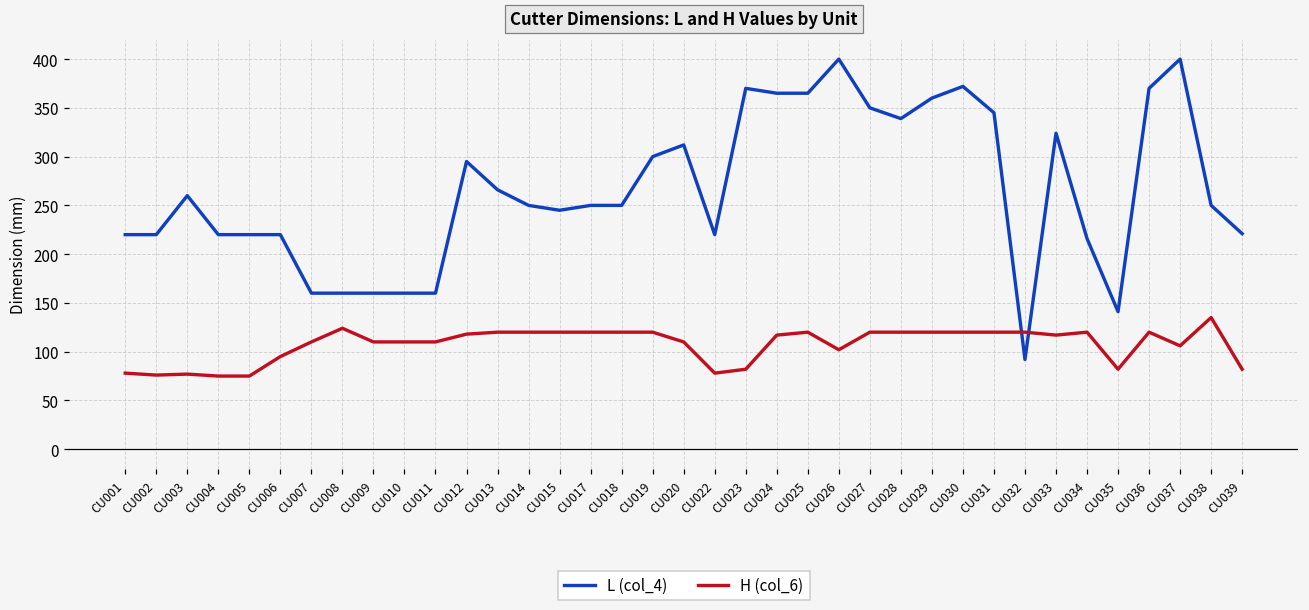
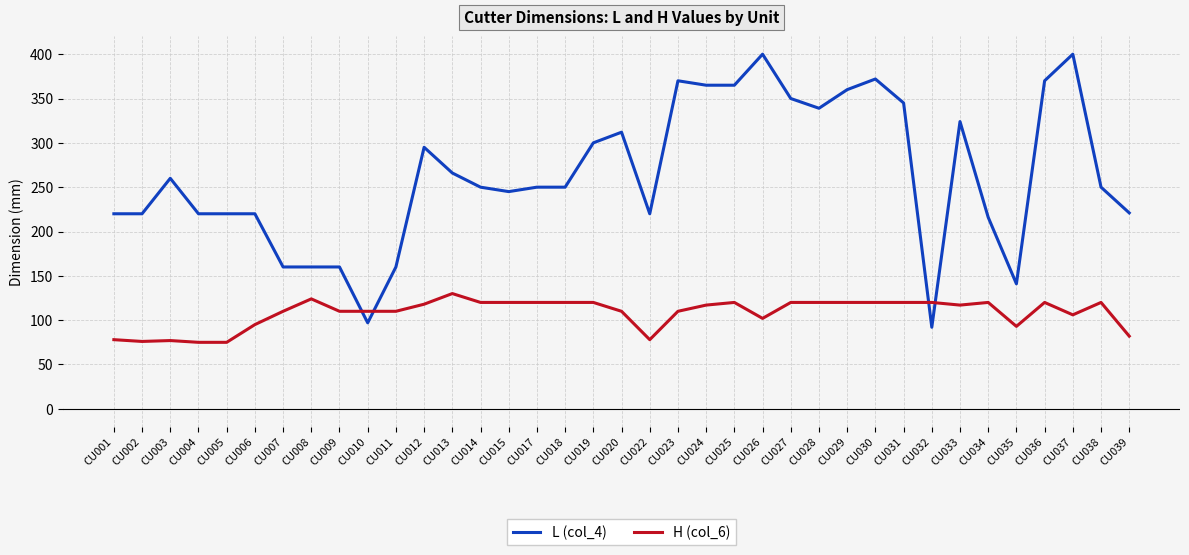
  {
    "L (col_4)": {
      "CU001": 220,
      "CU002": 220,
      "CU003": 260,
      "CU004": 220,
      "CU005": 220,
      "CU006": 220,
      "CU007": 160,
      "CU008": 160,
      "CU009": 160,
-     "CU010": 160,
+     "CU010": 100,
      "CU011": 160,
      "CU012": 300,
      "CU013": 270,
      "CU014": 250,
      "CU015": 250,
      "CU017": 250,
      "CU018": 250,
      "CU019": 300,
      "CU020": 310,
      "CU022": 220,
      "CU023": 370,
      "CU024": 370,
      "CU025": 370,
      "CU026": 400,
      "CU027": 350,
      "CU028": 340,
      "CU029": 360,
      "CU030": 370,
      "CU031": 350,
      "CU032": 90,
      "CU033": 320,
      "CU034": 220,
      "CU035": 140,
      "CU036": 370,
      "CU037": 400,
      "CU038": 250,
      "CU039": 220
    },
    "H (col_6)": {
      "CU001": 80,
      "CU002": 80,
      "CU003": 80,
      "CU004": 80,
      "CU005": 80,
      "CU006": 100,
      "CU007": 110,
      "CU008": 120,
      "CU009": 110,
      "CU010": 110,
      "CU011": 110,
      "CU012": 120,
-     "CU013": 120,
+     "CU013": 130,
      "CU014": 120,
      "CU015": 120,
      "CU017": 120,
      "CU018": 120,
      "CU019": 120,
      "CU020": 110,
      "CU022": 80,
-     "CU023": 80,
+     "CU023": 110,
      "CU024": 120,
      "CU025": 120,
      "CU026": 100,
      "CU027": 120,
      "CU028": 120,
      "CU029": 120,
      "CU030": 120,
      "CU031": 120,
      "CU032": 120,
      "CU033": 120,
      "CU034": 120,
-     "CU035": 80,
+     "CU035": 90,
      "CU036": 120,
      "CU037": 110,
-     "CU038": 140,
+     "CU038": 120,
      "CU039": 80
    }
  }
